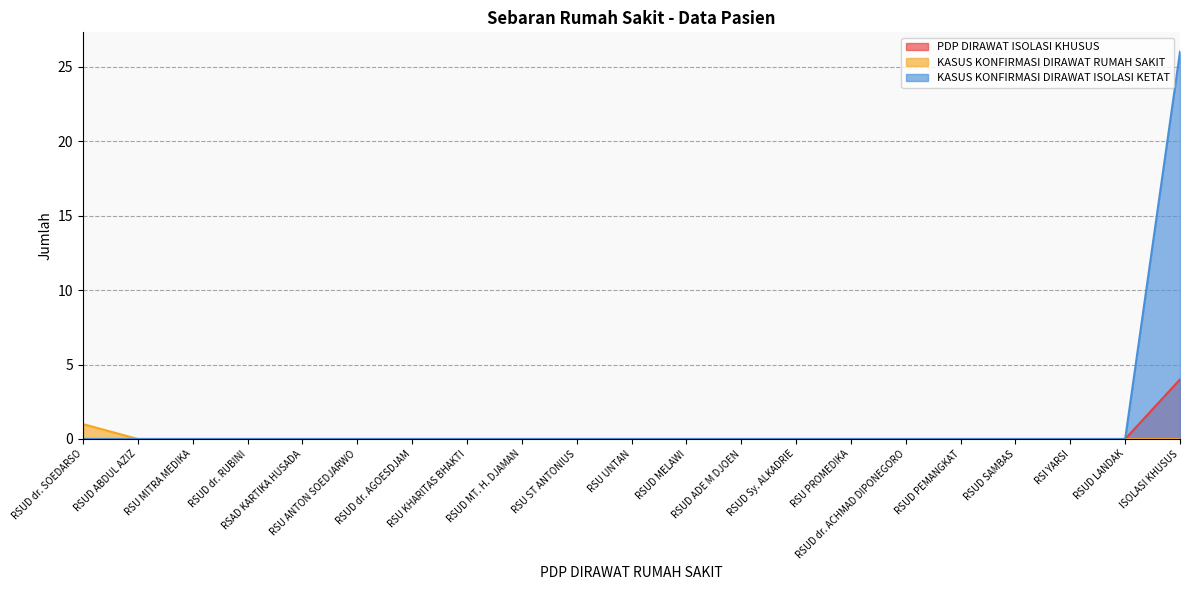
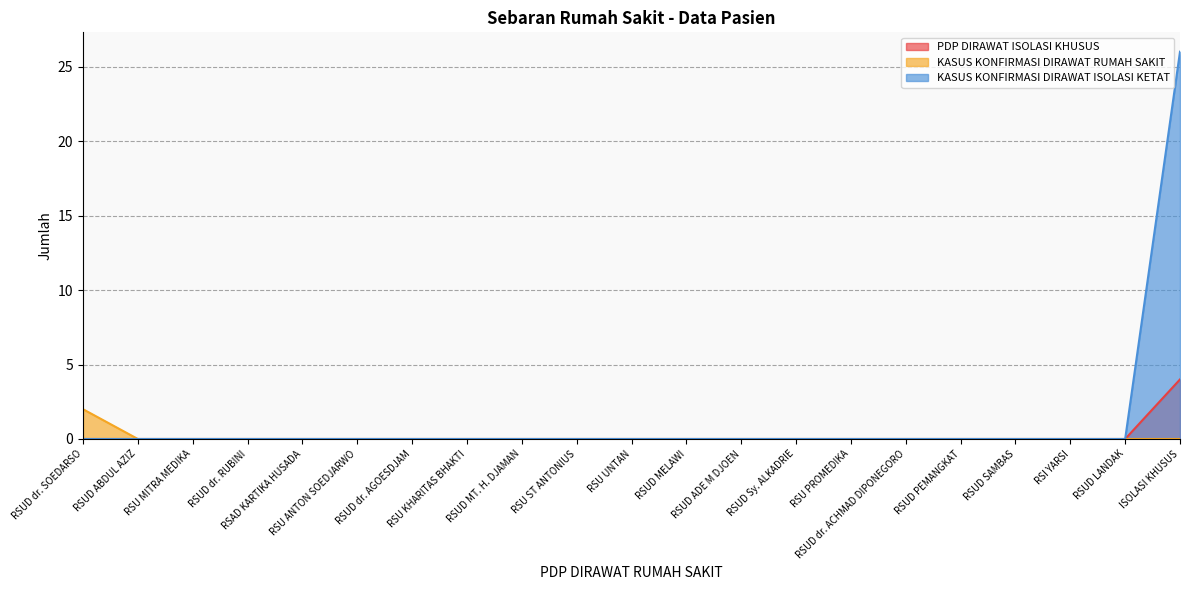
  {
    "PDP DIRAWAT ISOLASI KHUSUS": {
      "ISOLASI KHUSUS": 4
    },
    "KASUS KONFIRMASI DIRAWAT RUMAH SAKIT": {
-     "RSUD dr. SOEDARSO": 1,
+     "RSUD dr. SOEDARSO": 2,
      "ISOLASI KHUSUS": 0
    },
    "KASUS KONFIRMASI DIRAWAT ISOLASI KETAT": {
      "ISOLASI KHUSUS": 26
    }
  }
